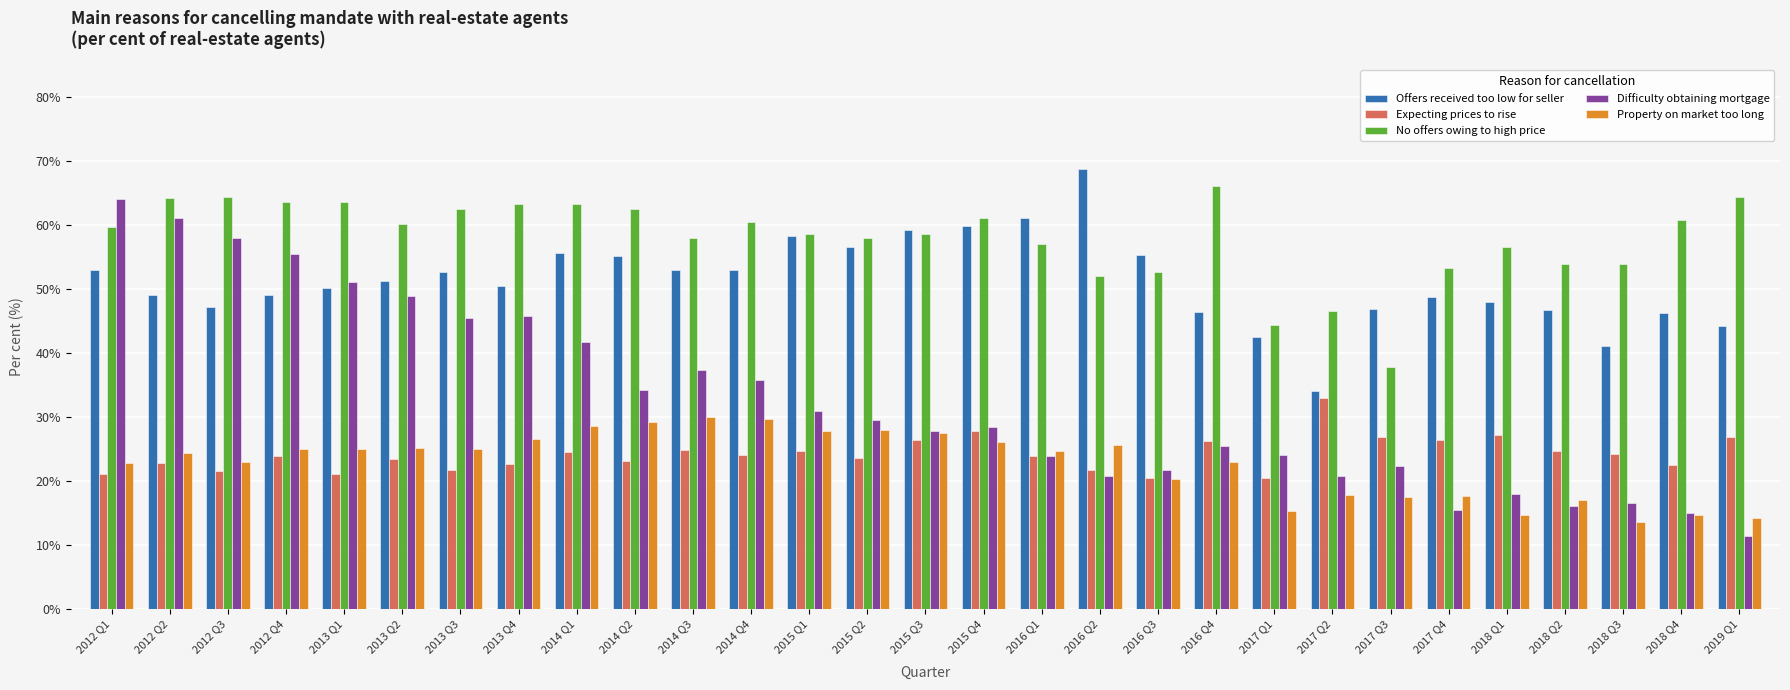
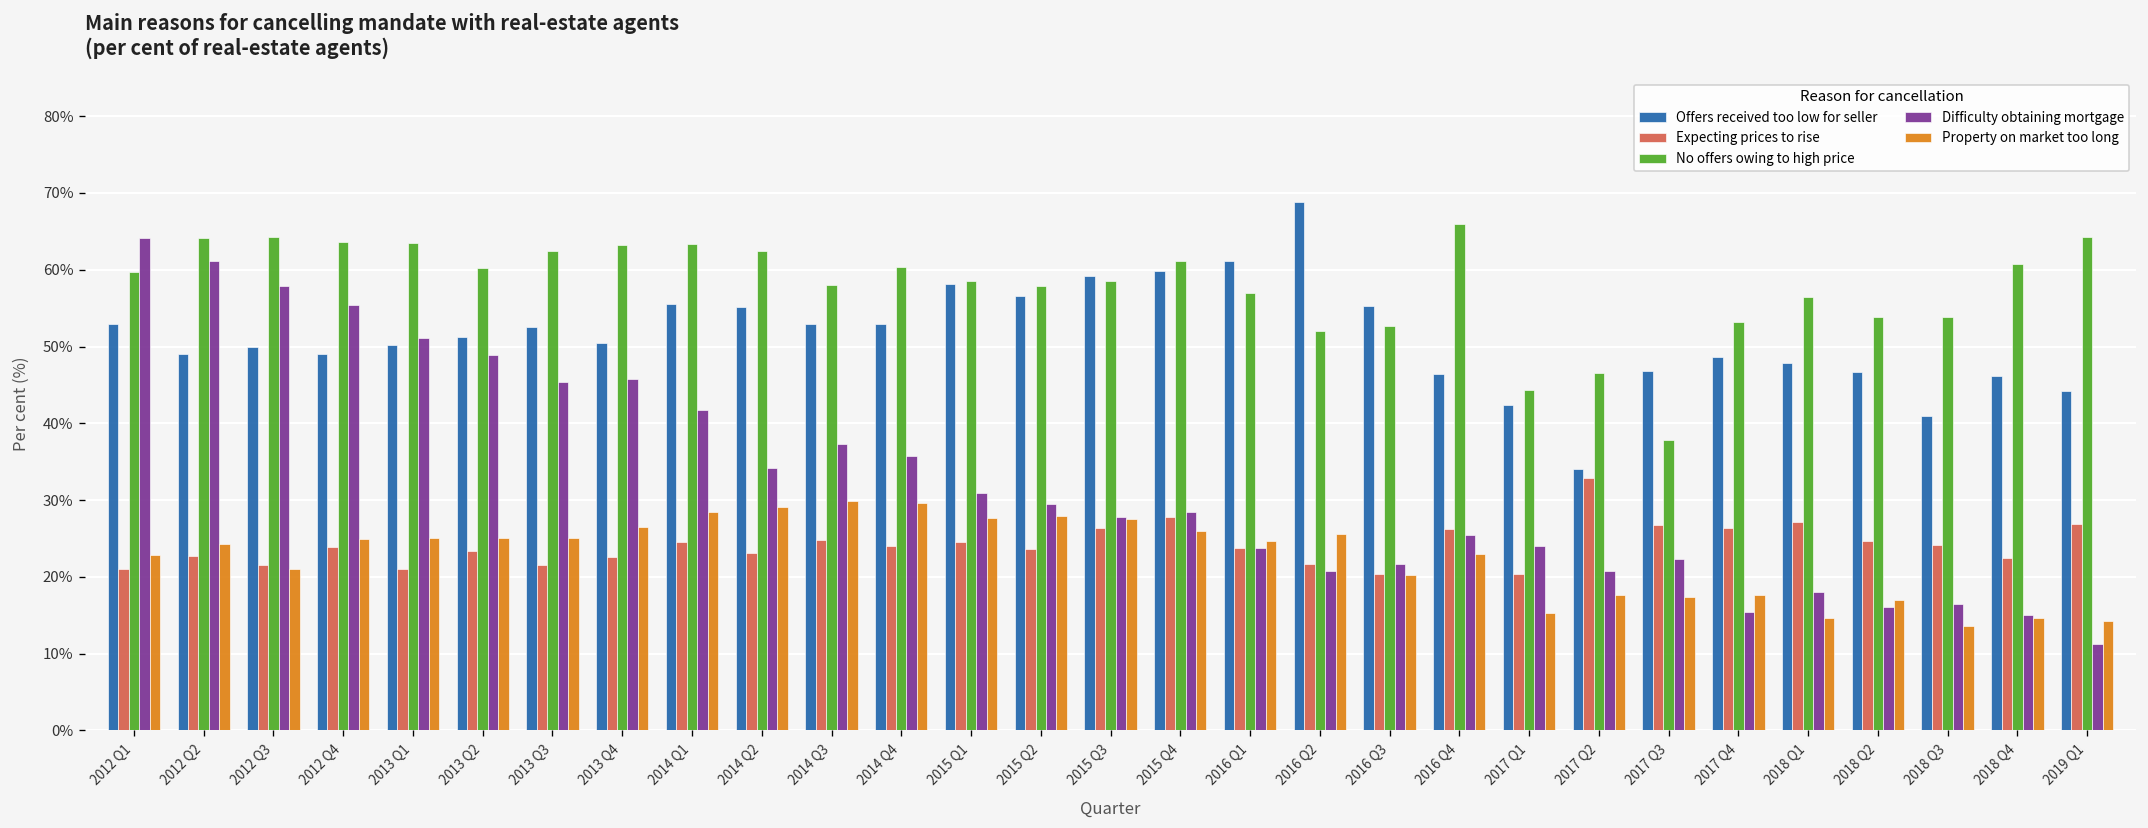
  {
    "Offers received too low for seller": {
      "2012 Q1": "53%",
      "2012 Q2": "49%",
-     "2012 Q3": "47%",
+     "2012 Q3": "50%",
      "2012 Q4": "49%",
      "2013 Q1": "50%",
      "2013 Q2": "51%",
      "2013 Q3": "53%",
      "2013 Q4": "51%",
      "2014 Q1": "56%",
      "2014 Q2": "55%",
      "2014 Q3": "53%",
      "2014 Q4": "53%",
      "2015 Q1": "58%",
      "2015 Q2": "57%",
      "2015 Q3": "59%",
      "2015 Q4": "60%",
      "2016 Q1": "61%",
      "2016 Q2": "69%",
      "2016 Q3": "55%",
      "2016 Q4": "46%",
      "2017 Q1": "42%",
      "2017 Q2": "34%",
      "2017 Q3": "47%",
      "2017 Q4": "49%",
      "2018 Q1": "48%",
      "2018 Q2": "47%",
      "2018 Q3": "41%",
      "2018 Q4": "46%",
      "2019 Q1": "44%"
    },
    "Expecting prices to rise": {
      "2012 Q1": "21%",
      "2012 Q2": "23%",
      "2012 Q3": "22%",
      "2012 Q4": "24%",
      "2013 Q1": "21%",
      "2013 Q2": "23%",
      "2013 Q3": "22%",
      "2013 Q4": "23%",
      "2014 Q1": "25%",
      "2014 Q2": "23%",
      "2014 Q3": "25%",
      "2014 Q4": "24%",
      "2015 Q1": "25%",
      "2015 Q2": "24%",
      "2015 Q3": "26%",
      "2015 Q4": "28%",
      "2016 Q1": "24%",
      "2016 Q2": "22%",
      "2016 Q3": "20%",
      "2016 Q4": "26%",
      "2017 Q1": "20%",
      "2017 Q2": "33%",
      "2017 Q3": "27%",
      "2017 Q4": "26%",
      "2018 Q1": "27%",
      "2018 Q2": "25%",
      "2018 Q3": "24%",
      "2018 Q4": "22%",
      "2019 Q1": "27%"
    },
    "No offers owing to high price": {
      "2012 Q1": "60%",
      "2012 Q2": "64%",
      "2012 Q3": "64%",
      "2012 Q4": "64%",
      "2013 Q1": "64%",
      "2013 Q2": "60%",
      "2013 Q3": "63%",
      "2013 Q4": "63%",
      "2014 Q1": "63%",
      "2014 Q2": "62%",
      "2014 Q3": "58%",
      "2014 Q4": "60%",
      "2015 Q1": "59%",
      "2015 Q2": "58%",
      "2015 Q3": "59%",
      "2015 Q4": "61%",
      "2016 Q1": "57%",
      "2016 Q2": "52%",
      "2016 Q3": "53%",
      "2016 Q4": "66%",
      "2017 Q1": "44%",
      "2017 Q2": "47%",
      "2017 Q3": "38%",
      "2017 Q4": "53%",
      "2018 Q1": "57%",
      "2018 Q2": "54%",
      "2018 Q3": "54%",
      "2018 Q4": "61%",
      "2019 Q1": "64%"
    },
    "Difficulty obtaining mortgage": {
      "2012 Q1": "64%",
      "2012 Q2": "61%",
      "2012 Q3": "58%",
      "2012 Q4": "55%",
      "2013 Q1": "51%",
      "2013 Q2": "49%",
      "2013 Q3": "45%",
      "2013 Q4": "46%",
      "2014 Q1": "42%",
      "2014 Q2": "34%",
      "2014 Q3": "37%",
      "2014 Q4": "36%",
      "2015 Q1": "31%",
      "2015 Q2": "30%",
      "2015 Q3": "28%",
      "2015 Q4": "28%",
      "2016 Q1": "24%",
      "2016 Q2": "21%",
      "2016 Q3": "22%",
      "2016 Q4": "26%",
      "2017 Q1": "24%",
      "2017 Q2": "21%",
      "2017 Q3": "22%",
      "2017 Q4": "15%",
      "2018 Q1": "18%",
      "2018 Q2": "16%",
      "2018 Q3": "17%",
      "2018 Q4": "15%",
      "2019 Q1": "11%"
    },
    "Property on market too long": {
      "2012 Q1": "23%",
      "2012 Q2": "24%",
-     "2012 Q3": "23%",
+     "2012 Q3": "21%",
      "2012 Q4": "25%",
      "2013 Q1": "25%",
      "2013 Q2": "25%",
      "2013 Q3": "25%",
      "2013 Q4": "27%",
      "2014 Q1": "29%",
      "2014 Q2": "29%",
      "2014 Q3": "30%",
      "2014 Q4": "30%",
      "2015 Q1": "28%",
      "2015 Q2": "28%",
      "2015 Q3": "28%",
      "2015 Q4": "26%",
      "2016 Q1": "25%",
      "2016 Q2": "26%",
      "2016 Q3": "20%",
      "2016 Q4": "23%",
      "2017 Q1": "15%",
      "2017 Q2": "18%",
      "2017 Q3": "17%",
      "2017 Q4": "18%",
      "2018 Q1": "15%",
      "2018 Q2": "17%",
      "2018 Q3": "14%",
      "2018 Q4": "15%",
      "2019 Q1": "14%"
    }
  }
